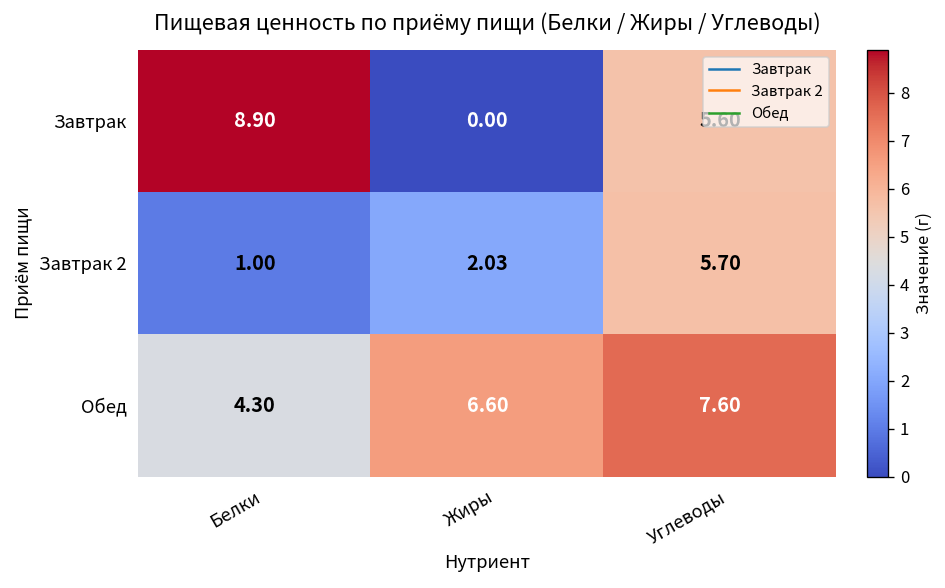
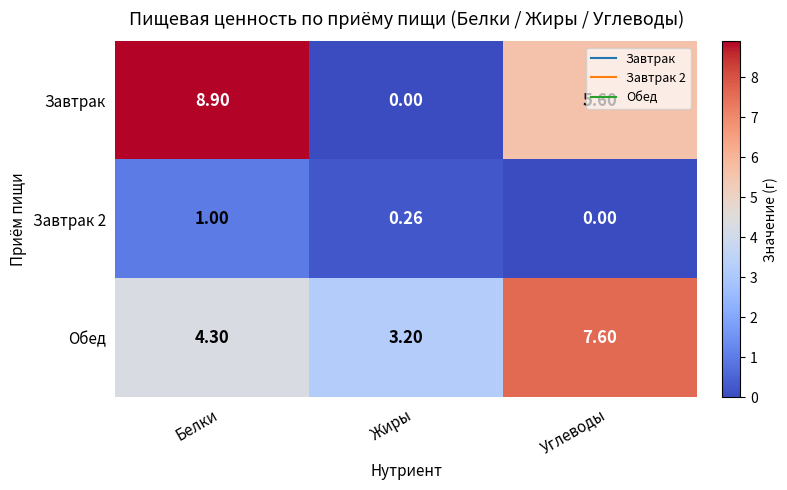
  {
    "Завтрак": {
      "Белки": 8.90,
      "Жиры": 0.00
    },
    "Завтрак 2": {
      "Белки": 1.00,
-     "Жиры": 2.03,
-     "Углеводы": 5.70
+     "Жиры": 0.26,
+     "Углеводы": 0.00
    },
    "Обед": {
      "Белки": 4.30,
-     "Жиры": 6.60,
+     "Жиры": 3.20,
      "Углеводы": 7.60
    }
  }
